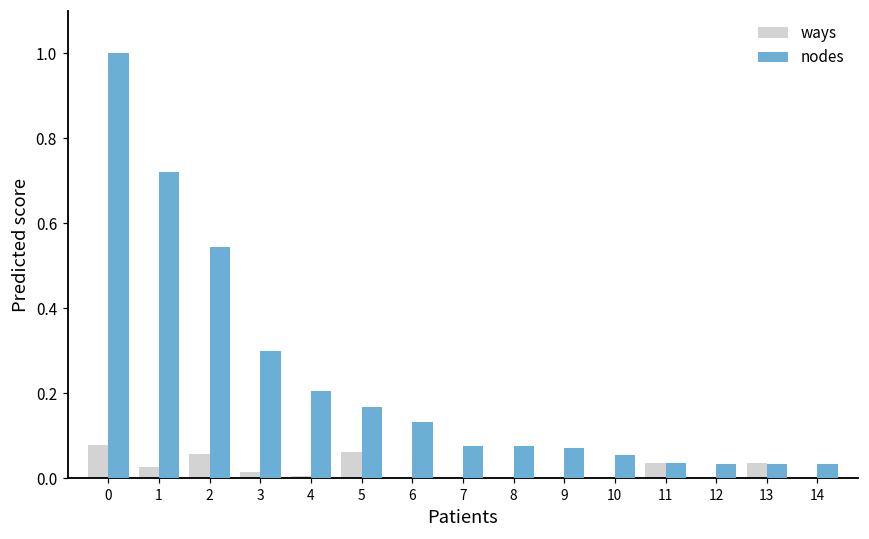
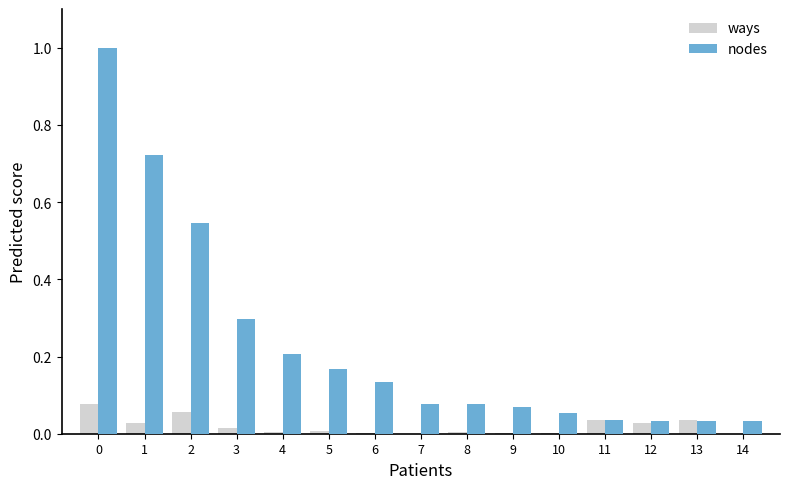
  {
    "ways": {
      "0": 0.08,
      "1": 0.03,
      "2": 0.06,
      "3": 0.01,
-     "5": 0.06,
+     "5": 0.01,
      "11": 0.04,
-     "12": 0.00,
+     "12": 0.03,
      "13": 0.04
    },
    "nodes": {
      "0": 1.00,
      "1": 0.72,
      "2": 0.54,
      "3": 0.30,
      "4": 0.21,
      "5": 0.17,
      "6": 0.13,
      "7": 0.08,
      "8": 0.08,
      "9": 0.07,
      "10": 0.05,
      "11": 0.04,
      "12": 0.03,
      "13": 0.03,
      "14": 0.03
    }
  }
